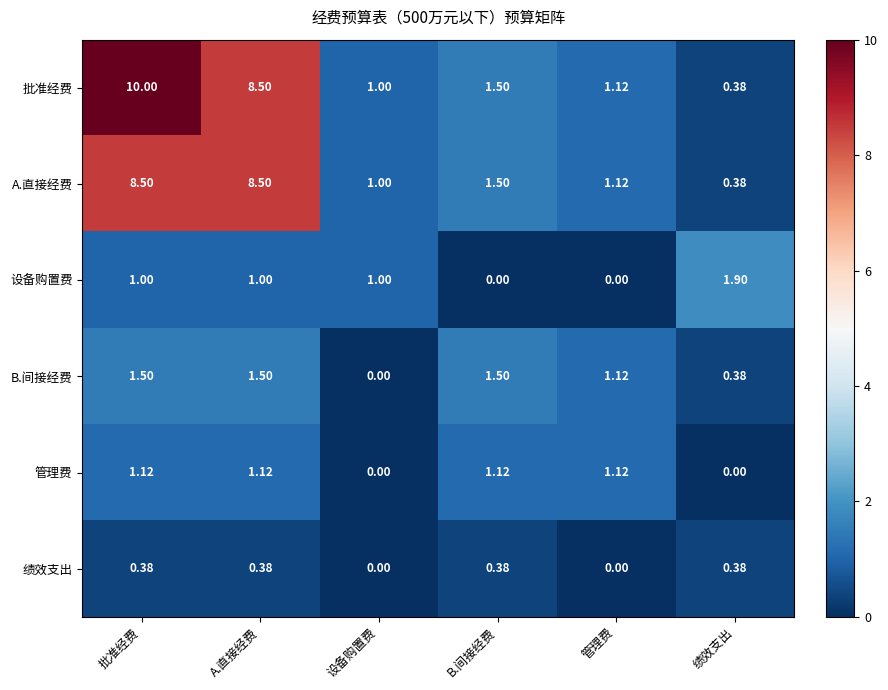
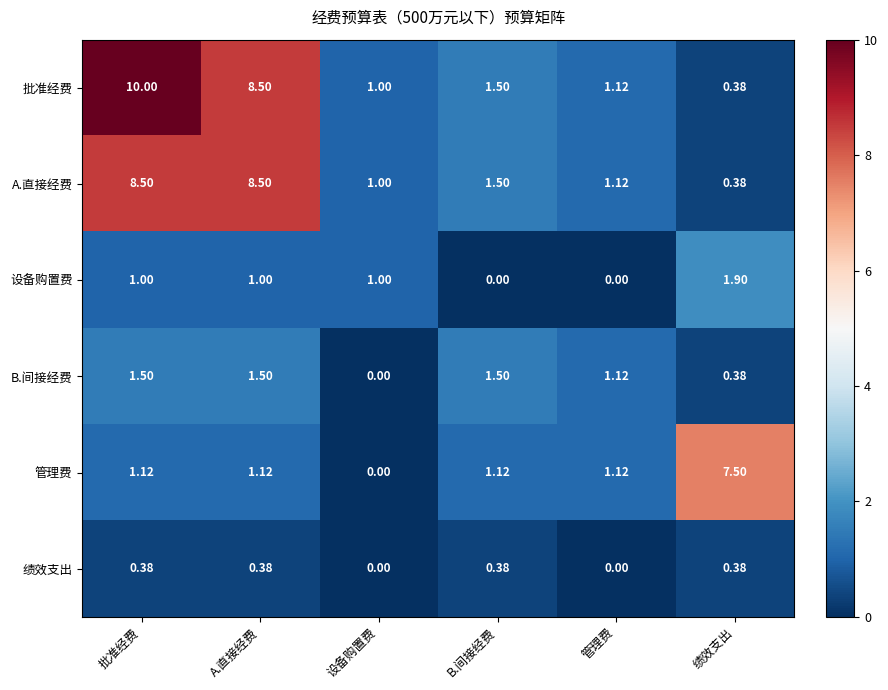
  {
    "批准经费": {
      "批准经费": 10.00,
      "A.直接经费": 8.50,
      "设备购置费": 1.00,
      "B.间接经费": 1.50,
      "管理费": 1.12,
      "绩效支出": 0.38
    },
    "A.直接经费": {
      "批准经费": 8.50,
      "A.直接经费": 8.50,
      "设备购置费": 1.00,
      "B.间接经费": 1.50,
      "管理费": 1.12,
      "绩效支出": 0.38
    },
    "设备购置费": {
      "批准经费": 1.00,
      "A.直接经费": 1.00,
      "设备购置费": 1.00,
      "B.间接经费": 0.00,
      "管理费": 0.00,
      "绩效支出": 1.90
    },
    "B.间接经费": {
      "批准经费": 1.50,
      "A.直接经费": 1.50,
      "设备购置费": 0.00,
      "B.间接经费": 1.50,
      "管理费": 1.12,
      "绩效支出": 0.38
    },
    "管理费": {
      "批准经费": 1.12,
      "A.直接经费": 1.12,
      "设备购置费": 0.00,
      "B.间接经费": 1.12,
      "管理费": 1.12,
-     "绩效支出": 0.00
+     "绩效支出": 7.50
    },
    "绩效支出": {
      "批准经费": 0.38,
      "A.直接经费": 0.38,
      "设备购置费": 0.00,
      "B.间接经费": 0.38,
      "管理费": 0.00,
      "绩效支出": 0.38
    }
  }
